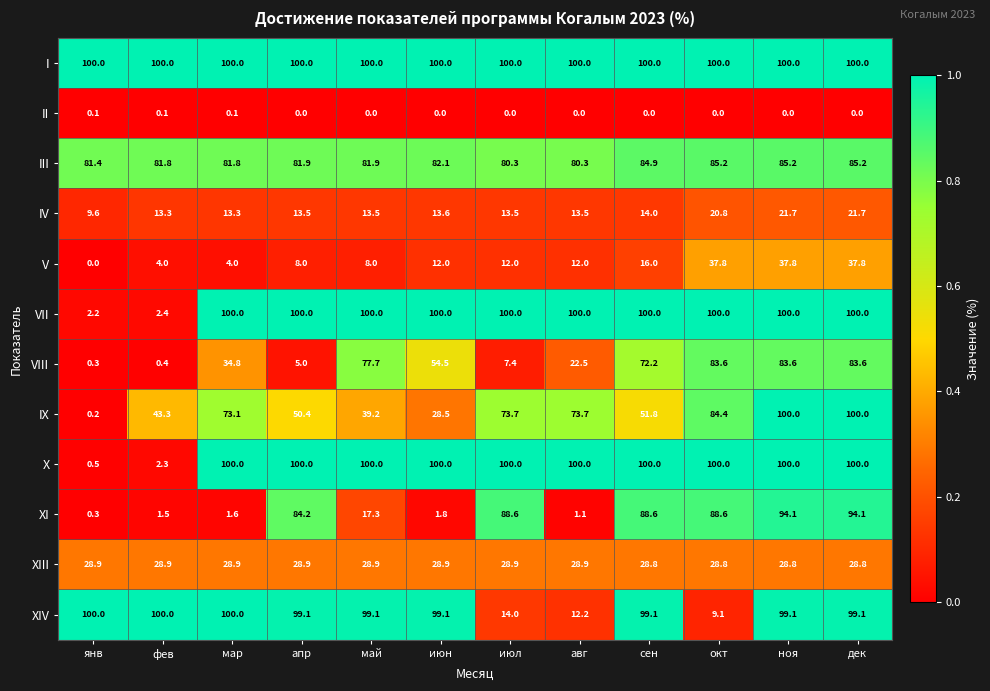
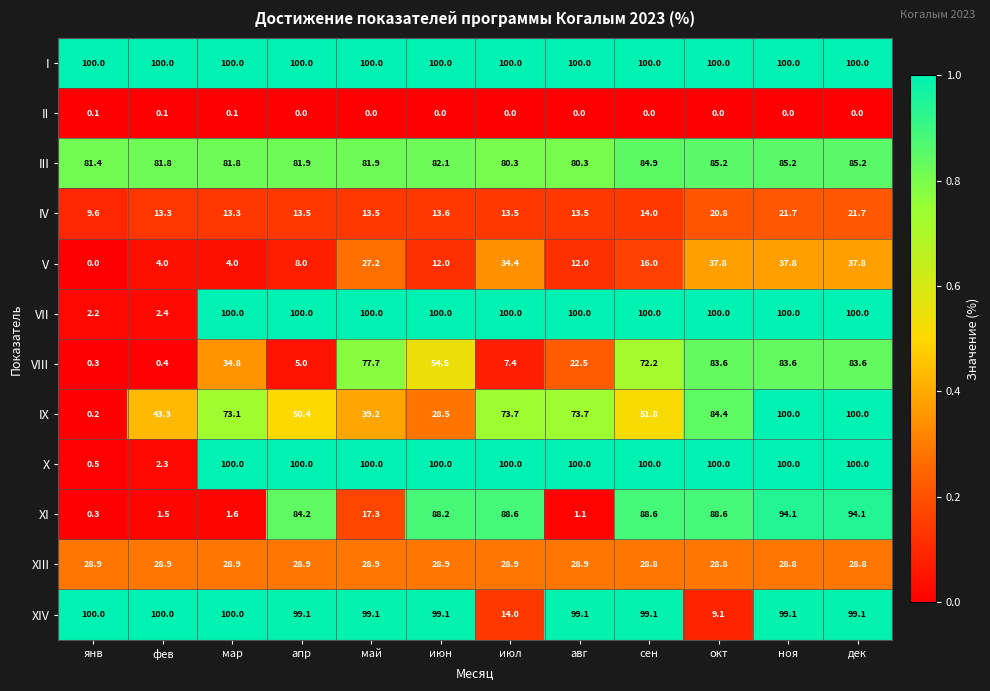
  {
    "I": {
      "янв": 100.0,
      "фев": 100.0,
      "мар": 100.0,
      "апр": 100.0,
      "май": 100.0,
      "июн": 100.0,
      "июл": 100.0,
      "авг": 100.0,
      "сен": 100.0,
      "окт": 100.0,
      "ноя": 100.0,
      "дек": 100.0
    },
    "II": {
      "янв": 0.1,
      "фев": 0.1,
      "мар": 0.1,
      "апр": 0.0,
      "май": 0.0,
      "июн": 0.0,
      "июл": 0.0,
      "авг": 0.0,
      "сен": 0.0,
      "окт": 0.0,
      "ноя": 0.0,
      "дек": 0.0
    },
    "III": {
      "янв": 81.4,
      "фев": 81.8,
      "мар": 81.8,
      "апр": 81.9,
      "май": 81.9,
      "июн": 82.1,
      "июл": 80.3,
      "авг": 80.3,
      "сен": 84.9,
      "окт": 85.2,
      "ноя": 85.2,
      "дек": 85.2
    },
    "IV": {
      "янв": 9.6,
      "фев": 13.3,
      "мар": 13.3,
      "апр": 13.5,
      "май": 13.5,
      "июн": 13.6,
      "июл": 13.5,
      "авг": 13.5,
      "сен": 14.0,
      "окт": 20.8,
      "ноя": 21.7,
      "дек": 21.7
    },
    "V": {
      "янв": 0.0,
      "фев": 4.0,
      "мар": 4.0,
      "апр": 8.0,
-     "май": 8.0,
+     "май": 27.2,
      "июн": 12.0,
-     "июл": 12.0,
+     "июл": 34.4,
      "авг": 12.0,
      "сен": 16.0,
      "окт": 37.8,
      "ноя": 37.8,
      "дек": 37.8
    },
    "VII": {
      "янв": 2.2,
      "фев": 2.4,
      "мар": 100.0,
      "апр": 100.0,
      "май": 100.0,
      "июн": 100.0,
      "июл": 100.0,
      "авг": 100.0,
      "сен": 100.0,
      "окт": 100.0,
      "ноя": 100.0,
      "дек": 100.0
    },
    "VIII": {
      "янв": 0.3,
      "фев": 0.4,
      "мар": 34.8,
      "апр": 5.0,
      "май": 77.7,
      "июн": 54.5,
      "июл": 7.4,
      "авг": 22.5,
      "сен": 72.2,
      "окт": 83.6,
      "ноя": 83.6,
      "дек": 83.6
    },
    "IX": {
      "янв": 0.2,
      "фев": 43.3,
      "мар": 73.1,
      "апр": 50.4,
      "май": 39.2,
      "июн": 28.5,
      "июл": 73.7,
      "авг": 73.7,
      "сен": 51.8,
      "окт": 84.4,
      "ноя": 100.0,
      "дек": 100.0
    },
    "X": {
      "янв": 0.5,
      "фев": 2.3,
      "мар": 100.0,
      "апр": 100.0,
      "май": 100.0,
      "июн": 100.0,
      "июл": 100.0,
      "авг": 100.0,
      "сен": 100.0,
      "окт": 100.0,
      "ноя": 100.0,
      "дек": 100.0
    },
    "XI": {
      "янв": 0.3,
      "фев": 1.5,
      "мар": 1.6,
      "апр": 84.2,
      "май": 17.3,
-     "июн": 1.8,
+     "июн": 88.2,
      "июл": 88.6,
      "авг": 1.1,
      "сен": 88.6,
      "окт": 88.6,
      "ноя": 94.1,
      "дек": 94.1
    },
    "XIII": {
      "янв": 28.9,
      "фев": 28.9,
      "мар": 28.9,
      "апр": 28.9,
      "май": 28.9,
      "июн": 28.9,
      "июл": 28.9,
      "авг": 28.9,
      "сен": 28.8,
      "окт": 28.8,
      "ноя": 28.8,
      "дек": 28.8
    },
    "XIV": {
      "янв": 100.0,
      "фев": 100.0,
      "мар": 100.0,
      "апр": 99.1,
      "май": 99.1,
      "июн": 99.1,
      "июл": 14.0,
-     "авг": 12.2,
+     "авг": 99.1,
      "сен": 99.1,
      "окт": 9.1,
      "ноя": 99.1,
      "дек": 99.1
    }
  }
